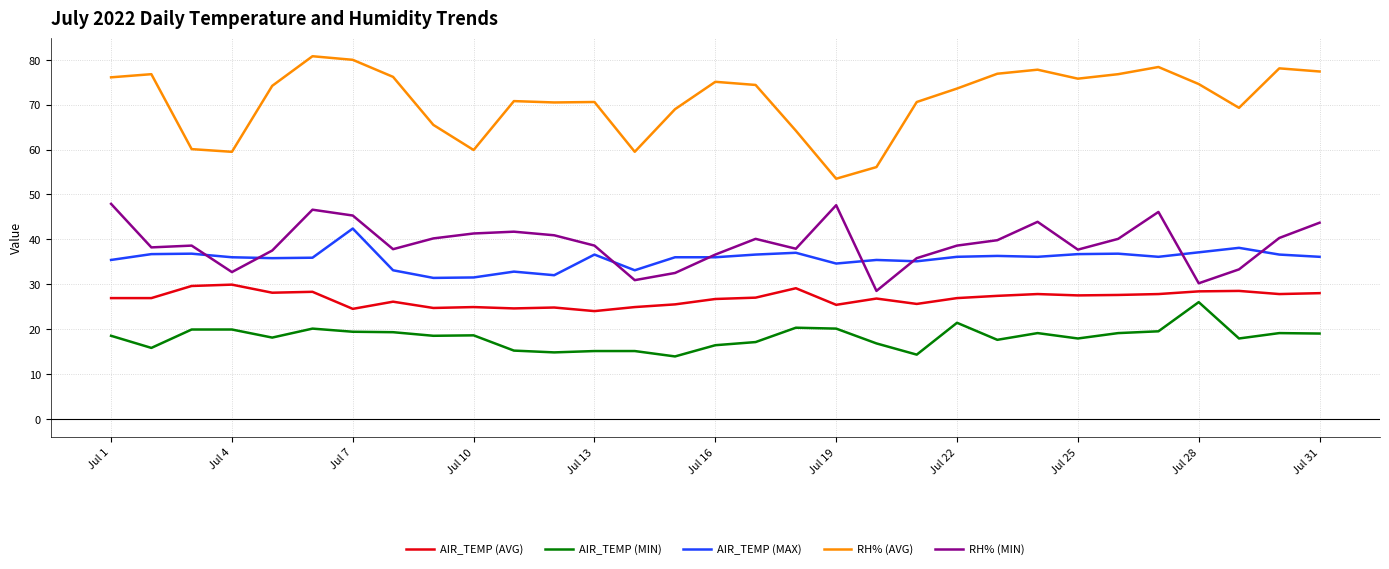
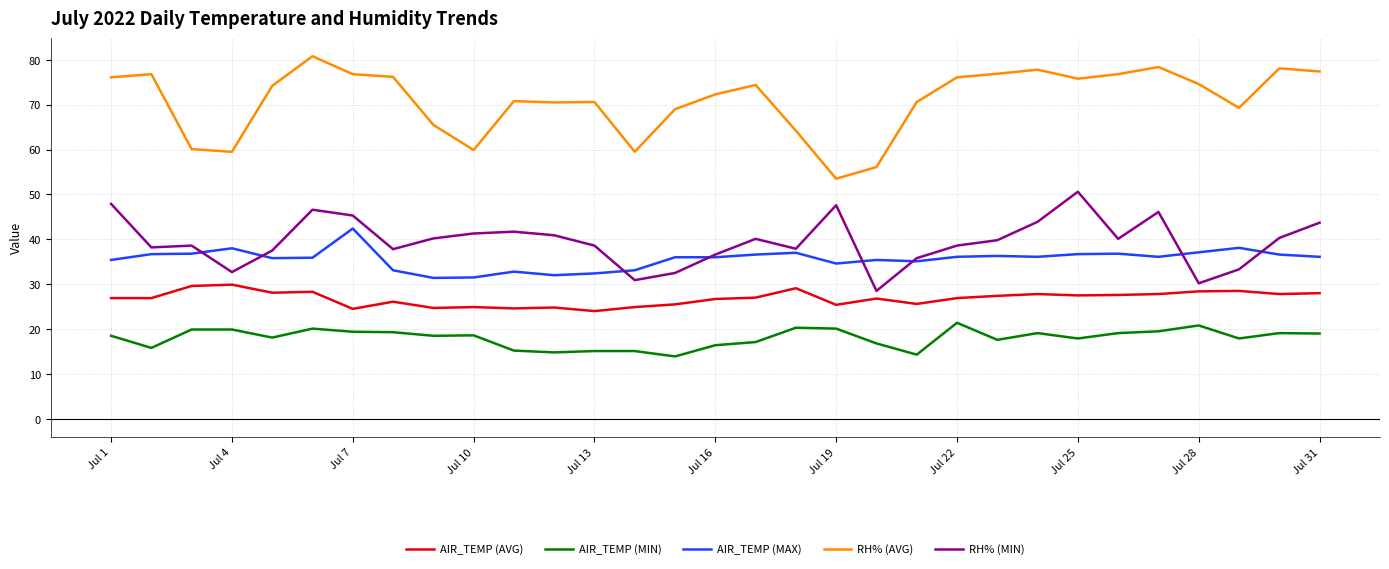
  {
    "AIR_TEMP (AVG)": {
      "Jul 1": 27,
      "Jul 4": 30,
      "Jul 7": 25,
      "Jul 10": 25,
      "Jul 13": 24,
      "Jul 16": 27,
      "Jul 19": 25,
      "Jul 22": 27,
      "Jul 25": 28,
      "Jul 28": 28,
      "Jul 31": 28
    },
    "AIR_TEMP (MIN)": {
      "Jul 1": 19,
      "Jul 4": 20,
      "Jul 7": 19,
      "Jul 10": 19,
      "Jul 13": 15,
      "Jul 16": 16,
      "Jul 19": 20,
      "Jul 22": 21,
      "Jul 25": 18,
-     "Jul 28": 26,
+     "Jul 28": 21,
      "Jul 31": 19
    },
    "AIR_TEMP (MAX)": {
      "Jul 1": 35,
-     "Jul 4": 36,
+     "Jul 4": 38,
      "Jul 7": 42,
      "Jul 10": 32,
-     "Jul 13": 37,
+     "Jul 13": 32,
      "Jul 16": 36,
      "Jul 19": 35,
      "Jul 22": 36,
      "Jul 25": 37,
      "Jul 28": 37,
      "Jul 31": 36
    },
    "RH% (AVG)": {
      "Jul 1": 76,
      "Jul 4": 60,
-     "Jul 7": 80,
+     "Jul 7": 77,
      "Jul 10": 60,
      "Jul 13": 71,
-     "Jul 16": 75,
+     "Jul 16": 72,
      "Jul 19": 54,
-     "Jul 22": 74,
+     "Jul 22": 76,
      "Jul 25": 76,
      "Jul 28": 75,
      "Jul 31": 77
    },
    "RH% (MIN)": {
      "Jul 1": 48,
      "Jul 4": 33,
      "Jul 7": 45,
      "Jul 10": 41,
      "Jul 13": 39,
      "Jul 16": 37,
      "Jul 19": 48,
      "Jul 22": 39,
-     "Jul 25": 38,
+     "Jul 25": 51,
      "Jul 28": 30,
      "Jul 31": 44
    }
  }
